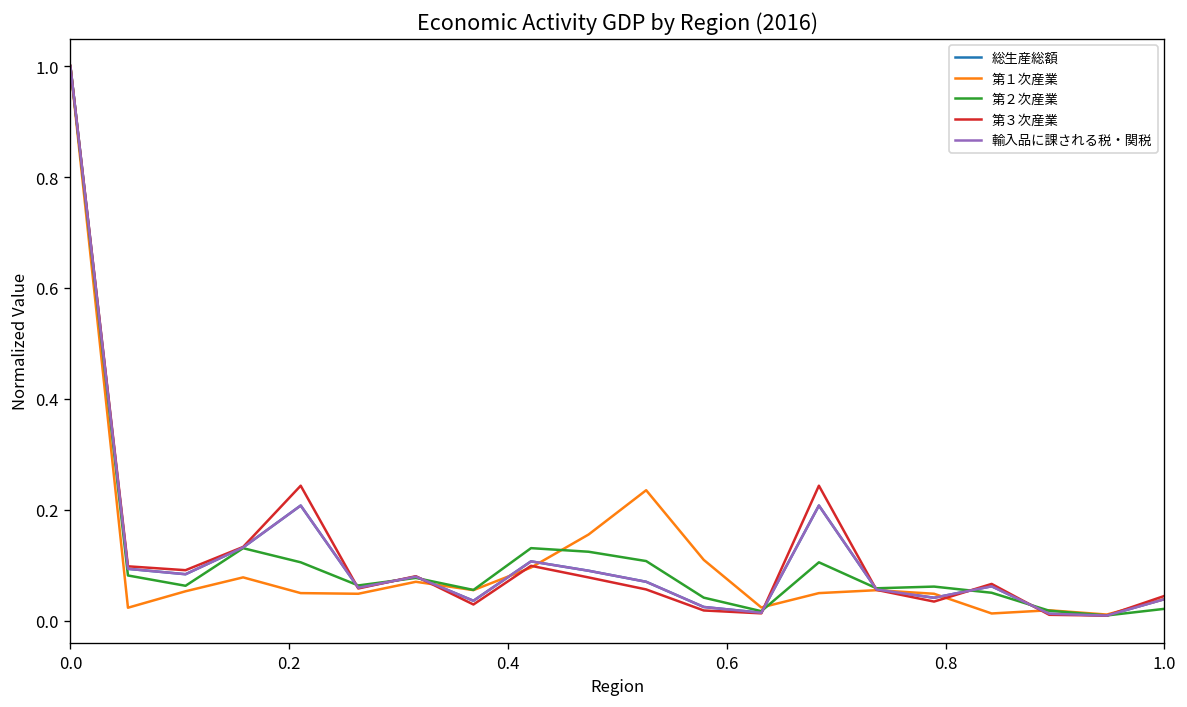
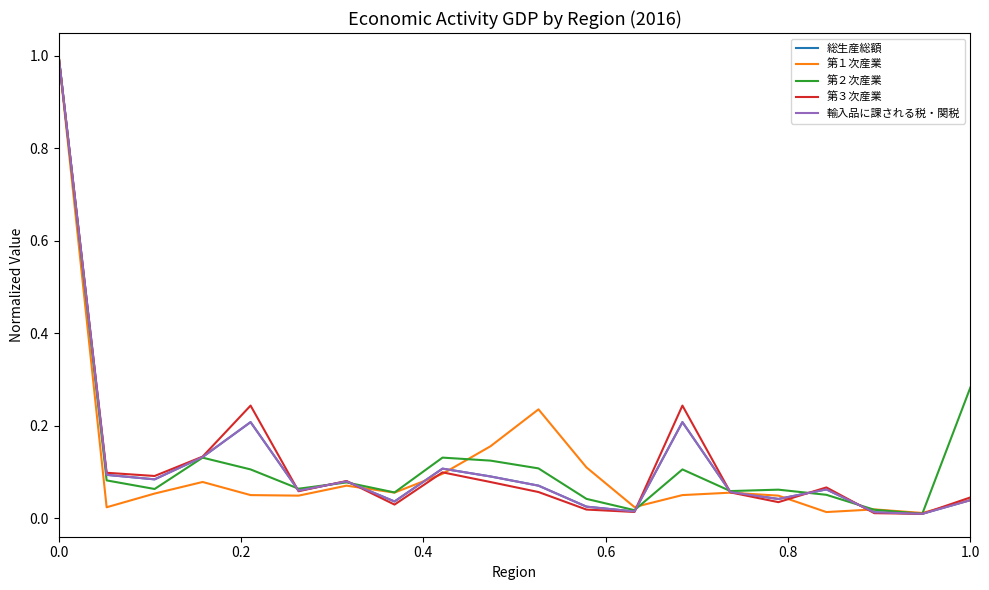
  {
    "第２次産業": {
-     "1.0": 0.02
+     "1.0": 0.28
    }
  }
